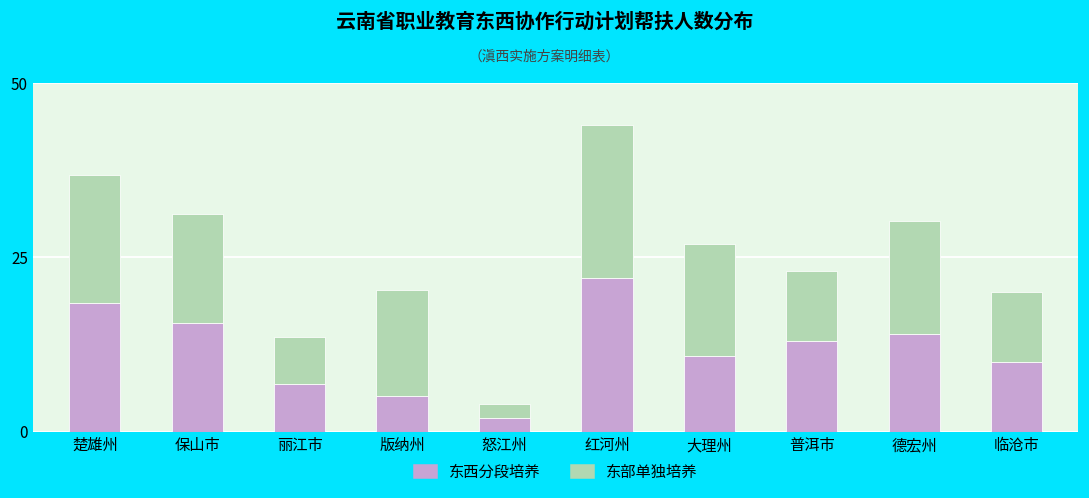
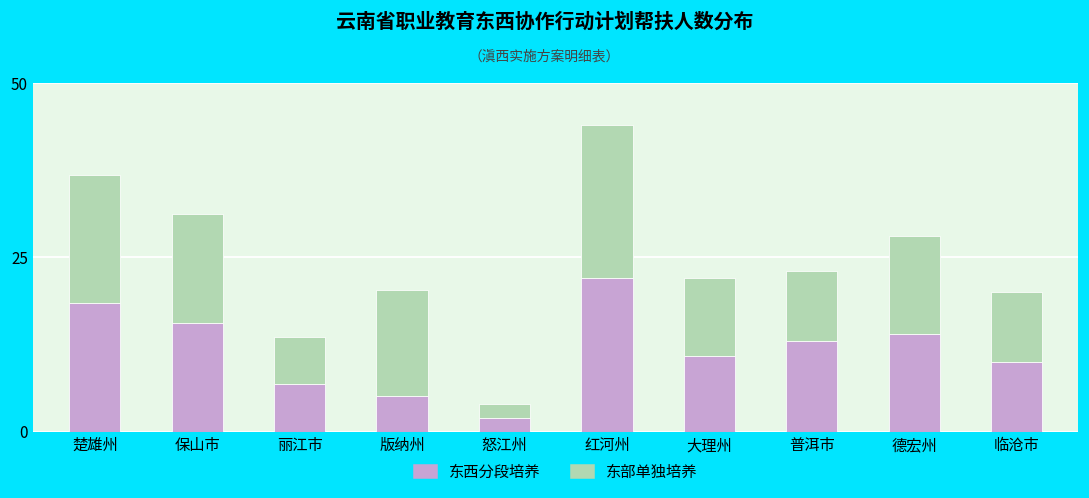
  {
    "东西分段培养": {
      "楚雄州": 18,
      "保山市": 16,
      "丽江市": 7,
      "版纳州": 5,
      "怒江州": 2,
      "红河州": 22,
      "大理州": 11,
      "普洱市": 13,
      "德宏州": 14,
      "临沧市": 10
    },
    "东部单独培养": {
      "楚雄州": 18,
      "保山市": 16,
      "丽江市": 7,
      "版纳州": 15,
      "怒江州": 2,
      "红河州": 22,
-     "大理州": 16,
+     "大理州": 11,
      "普洱市": 10,
-     "德宏州": 16,
+     "德宏州": 14,
      "临沧市": 10
    }
  }
